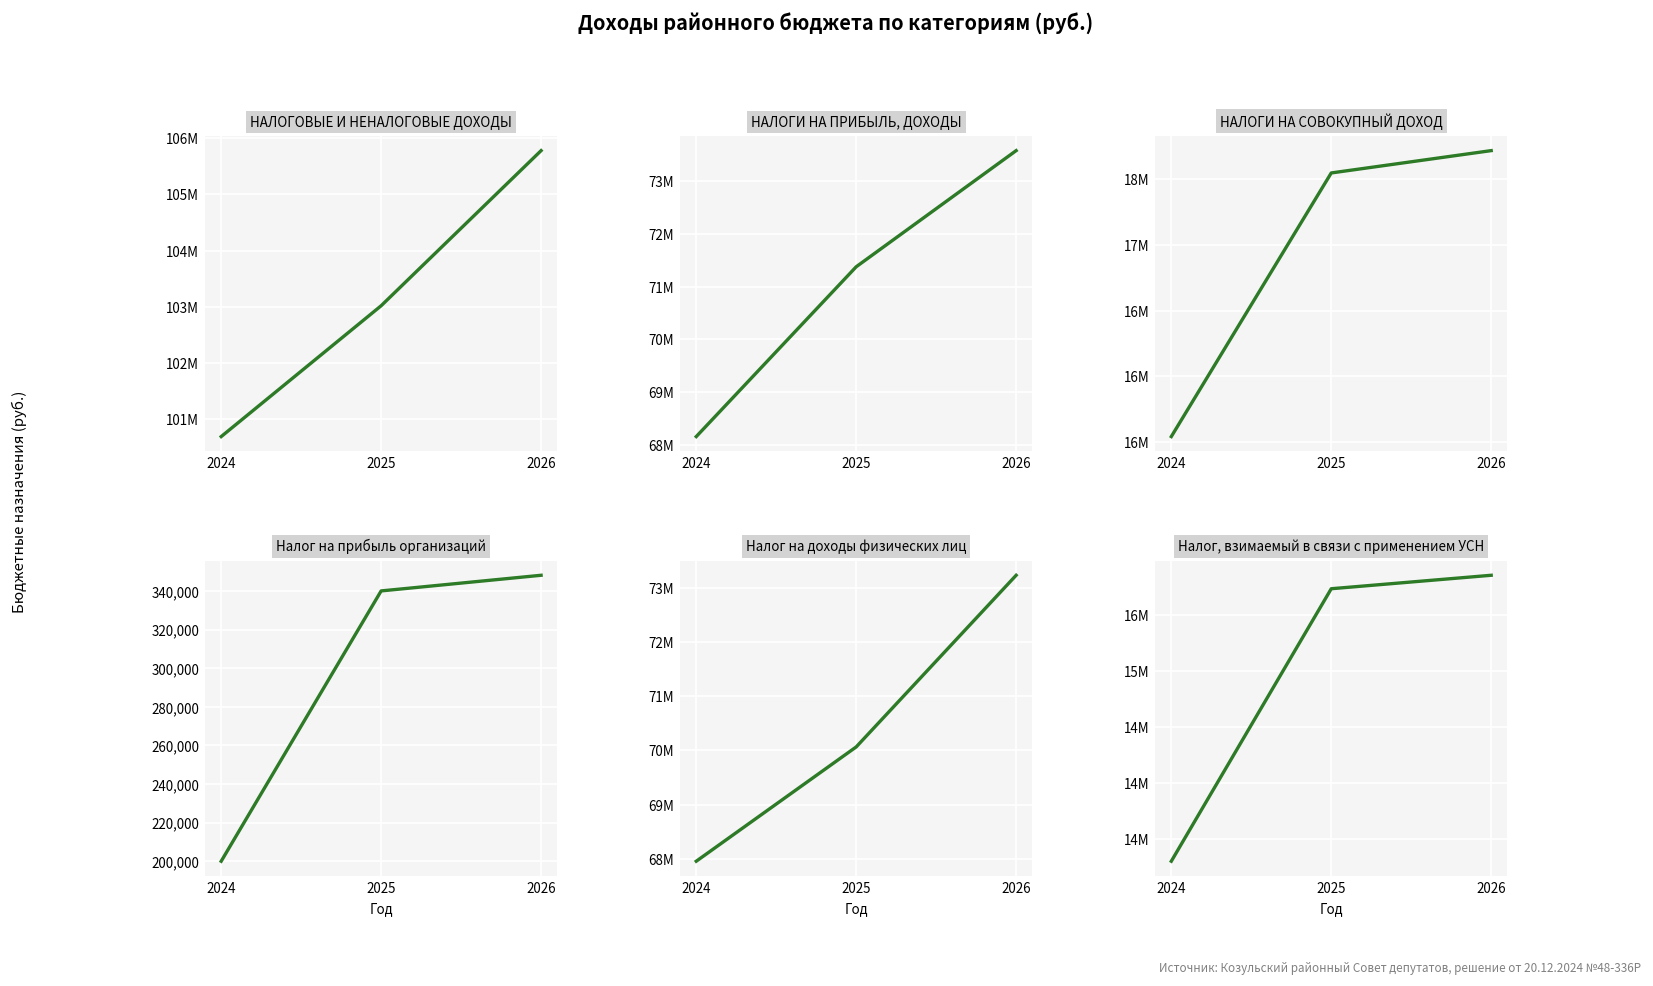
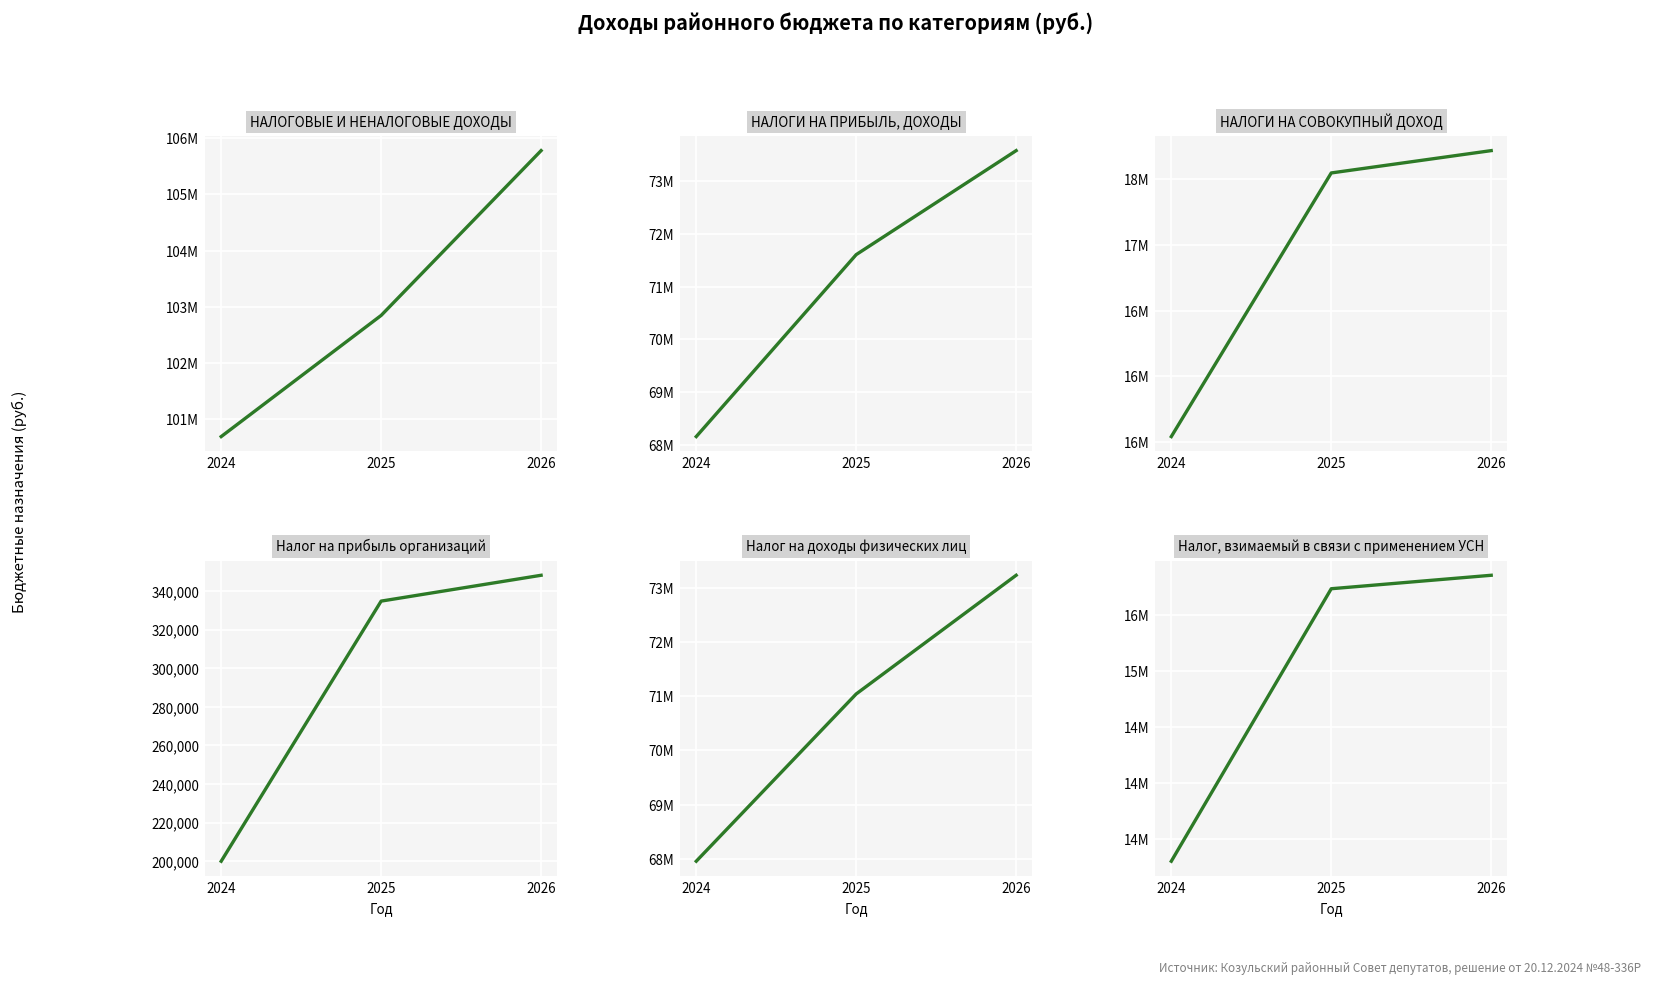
  {
    "НАЛОГОВЫЕ И НЕНАЛОГОВЫЕ ДОХОДЫ": {
      "2024": "100700000",
-     "2025": "103000000",
+     "2025": "102800000",
      "2026": "105800000"
    },
    "НАЛОГИ НА ПРИБЫЛЬ, ДОХОДЫ": {
      "2024": "68200000",
-     "2025": "71400000",
+     "2025": "71600000",
      "2026": "73600000"
    },
    "Налог на прибыль организаций": {
      "2024": "200,000",
-     "2025": "340,000",
+     "2025": "335,000",
      "2026": "348,000"
    },
    "Налог на доходы физических лиц": {
      "2024": "68000000",
-     "2025": "70100000",
+     "2025": "71000000",
      "2026": "73200000"
    }
  }
